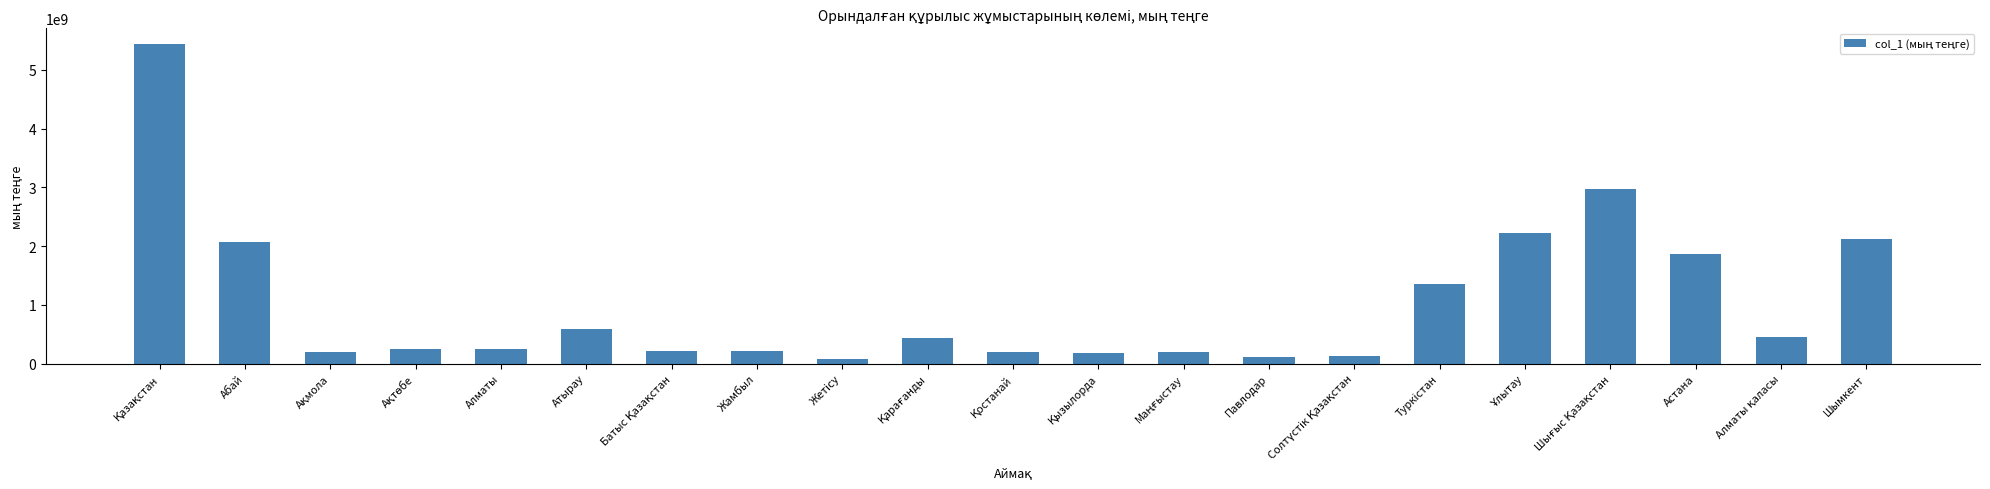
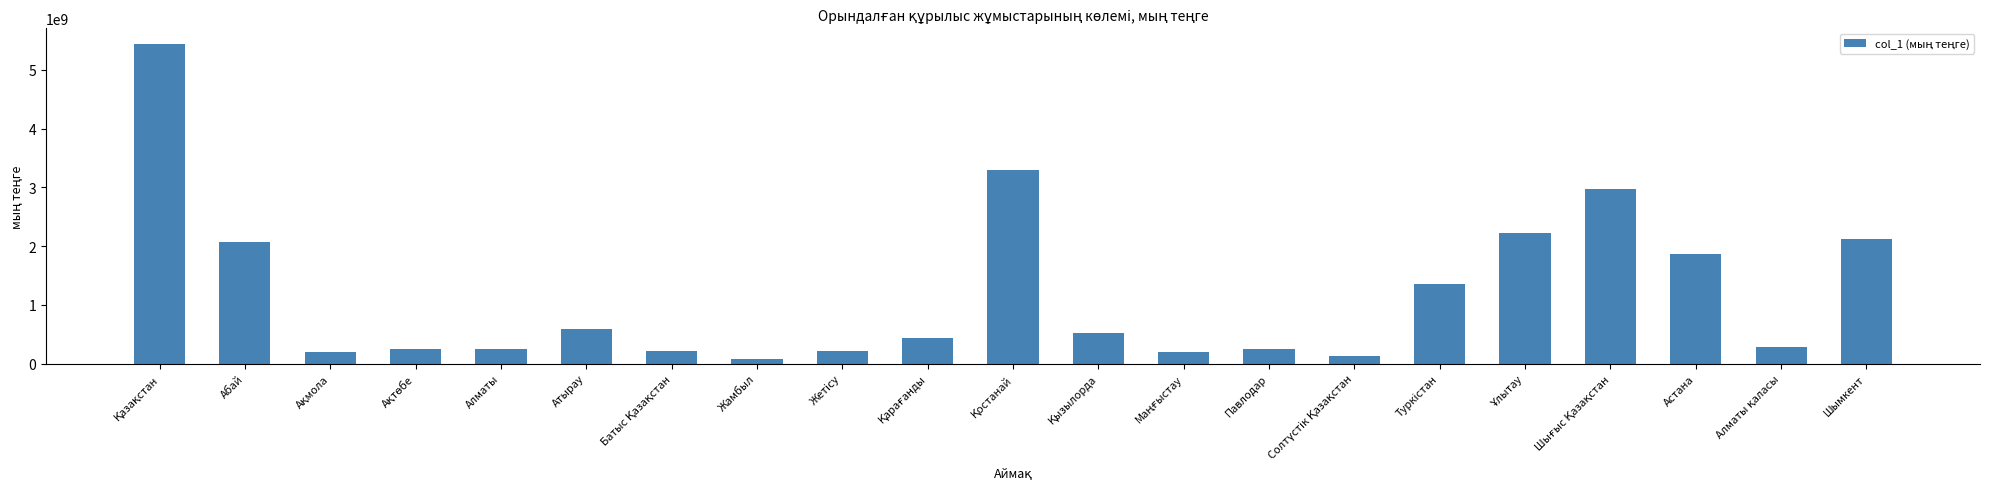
  {
    "Қазақстан": 5400000000,
    "Абай": 2100000000,
    "Ақмола": 200000000,
    "Ақтөбе": 200000000,
    "Алматы": 200000000,
    "Атырау": 600000000,
    "Батыс Қазақстан": 200000000,
-   "Жамбыл": 200000000,
-   "Жетісу": 100000000,
+   "Жамбыл": 100000000,
+   "Жетісу": 200000000,
    "Қарағанды": 400000000,
-   "Қостанай": 200000000,
-   "Қызылорда": 200000000,
+   "Қостанай": 3300000000,
+   "Қызылорда": 500000000,
    "Маңғыстау": 200000000,
-   "Павлодар": 100000000,
+   "Павлодар": 300000000,
    "Солтүстік Қазақстан": 100000000,
    "Туркістан": 1400000000,
    "Ұлытау": 2200000000,
    "Шығыс Қазақстан": 3000000000,
    "Астана": 1900000000,
-   "Алматы қаласы": 500000000,
+   "Алматы қаласы": 300000000,
    "Шымкент": 2100000000
  }
